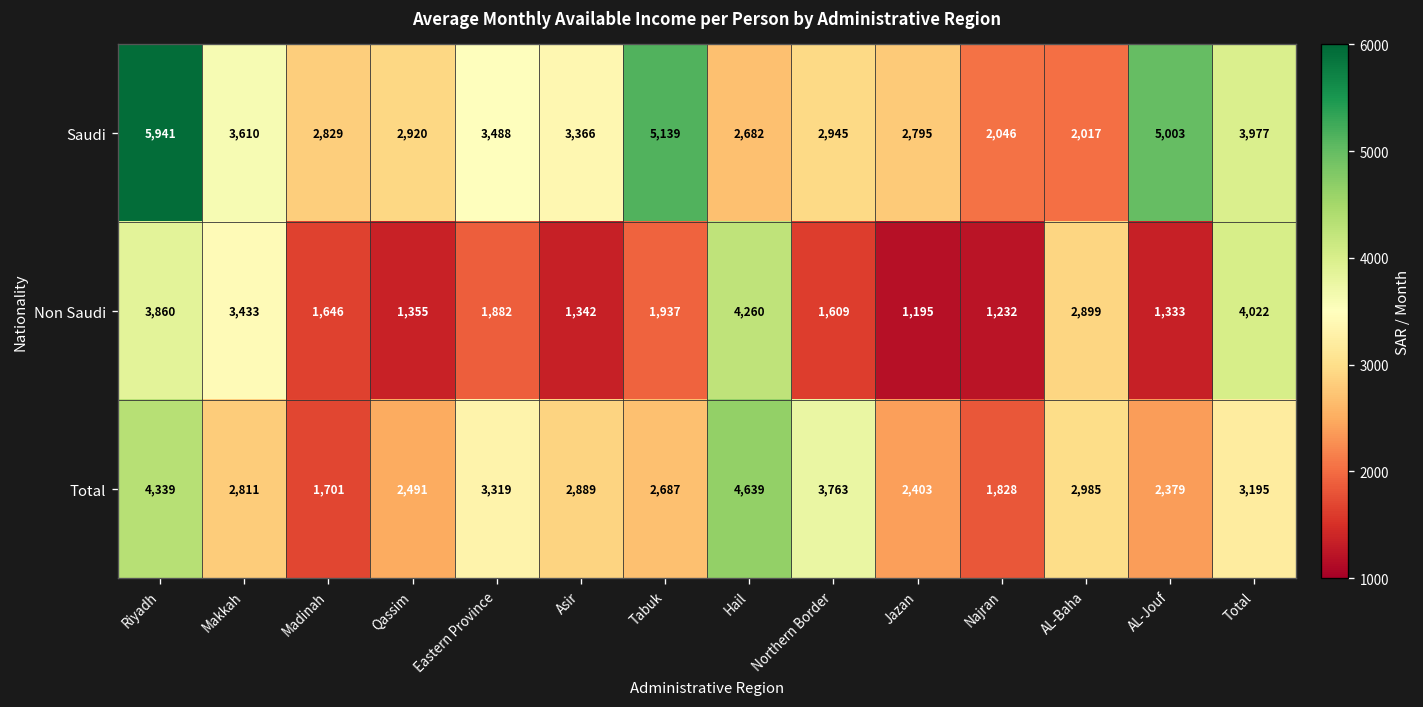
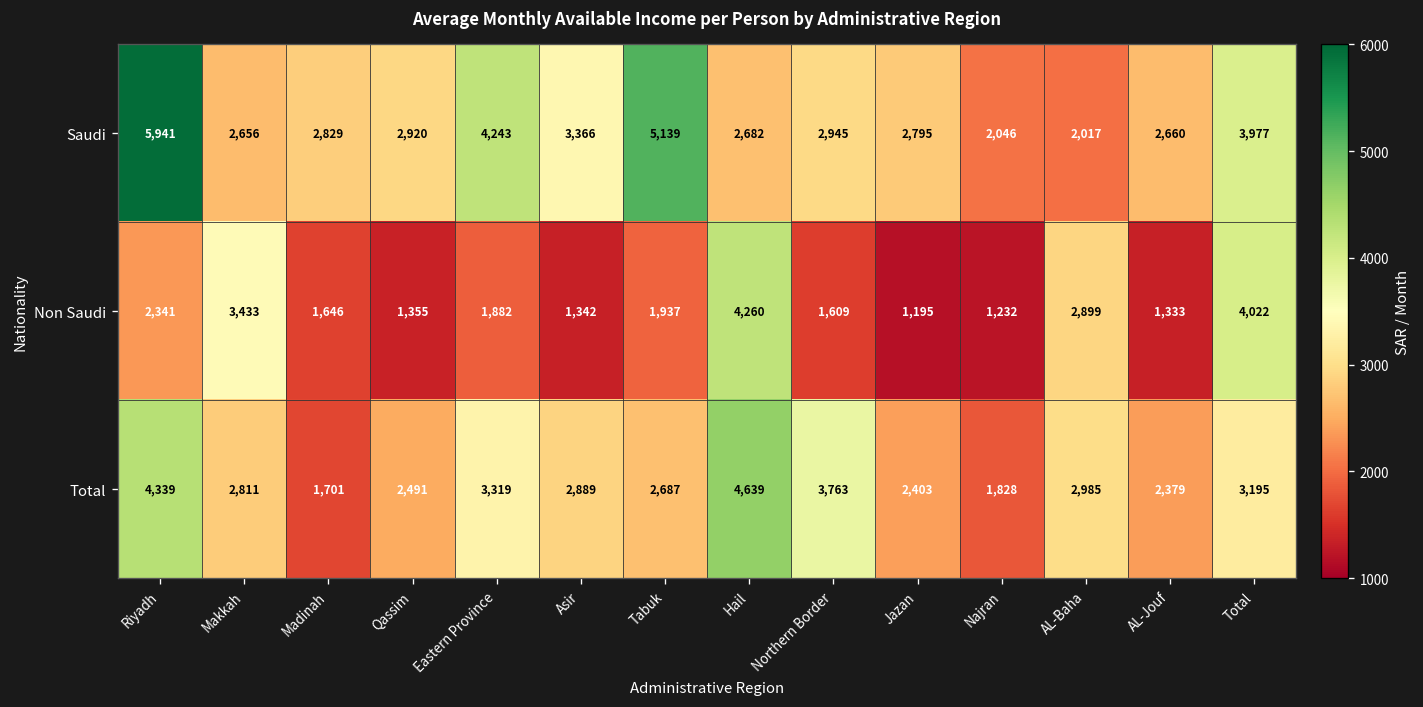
  {
    "Saudi": {
      "Riyadh": "5,941",
-     "Makkah": "3,610",
+     "Makkah": "2,656",
      "Madinah": "2,829",
      "Qassim": "2,920",
-     "Eastern Province": "3,488",
+     "Eastern Province": "4,243",
      "Asir": "3,366",
      "Tabuk": "5,139",
      "Hail": "2,682",
      "Northern Border": "2,945",
      "Jazan": "2,795",
      "Najran": "2,046",
      "AL-Baha": "2,017",
-     "AL-Jouf": "5,003",
+     "AL-Jouf": "2,660",
      "Total": "3,977"
    },
    "Non Saudi": {
-     "Riyadh": "3,860",
+     "Riyadh": "2,341",
      "Makkah": "3,433",
      "Madinah": "1,646",
      "Qassim": "1,355",
      "Eastern Province": "1,882",
      "Asir": "1,342",
      "Tabuk": "1,937",
      "Hail": "4,260",
      "Northern Border": "1,609",
      "Jazan": "1,195",
      "Najran": "1,232",
      "AL-Baha": "2,899",
      "AL-Jouf": "1,333",
      "Total": "4,022"
    },
    "Total": {
      "Riyadh": "4,339",
      "Makkah": "2,811",
      "Madinah": "1,701",
      "Qassim": "2,491",
      "Eastern Province": "3,319",
      "Asir": "2,889",
      "Tabuk": "2,687",
      "Hail": "4,639",
      "Northern Border": "3,763",
      "Jazan": "2,403",
      "Najran": "1,828",
      "AL-Baha": "2,985",
      "AL-Jouf": "2,379",
      "Total": "3,195"
    }
  }
